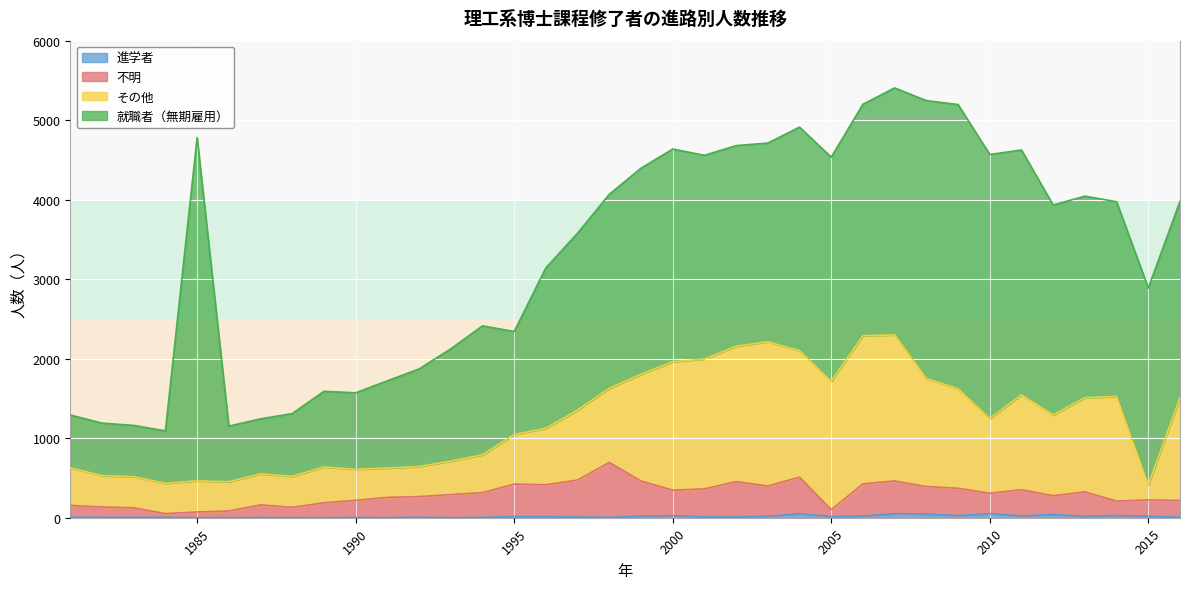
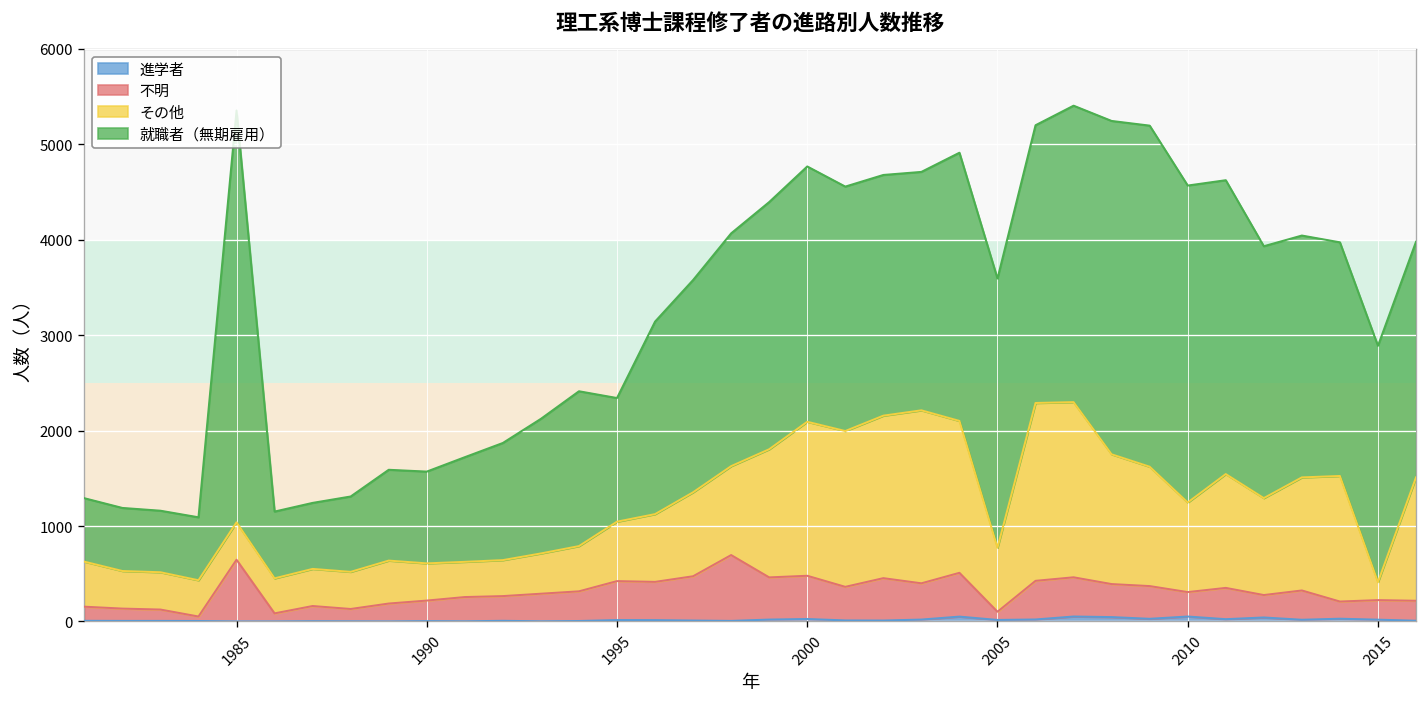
  {
    "進学者": {
      "1985": 0,
      "1990": 0,
      "1995": 0,
      "2000": 0,
      "2005": 0,
      "2010": 100,
      "2015": 0
    },
    "不明": {
-     "1985": 100,
+     "1985": 600,
      "1990": 200,
      "1995": 400,
-     "2000": 300,
+     "2000": 500,
      "2005": 100,
      "2010": 300,
      "2015": 200
    },
    "その他": {
      "1985": 400,
      "1990": 400,
      "1995": 600,
      "2000": 1600,
-     "2005": 1600,
+     "2005": 700,
      "2010": 900,
      "2015": 200
    },
    "就職者（無期雇用）": {
      "1990": 1000,
      "1995": 1300,
      "2000": 2700,
      "2005": 2800,
      "2010": 3300,
      "2015": 2500
    }
  }
